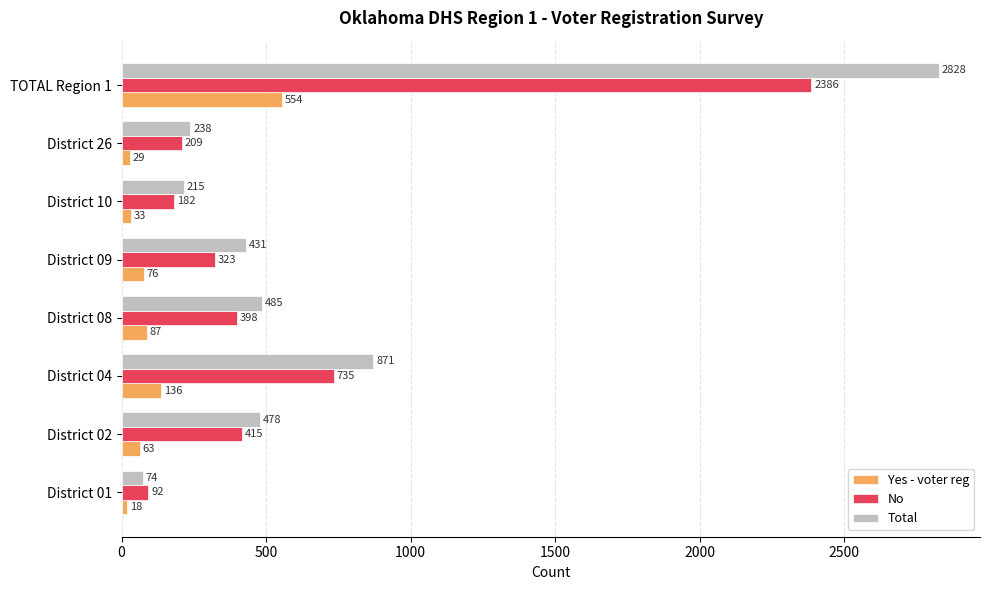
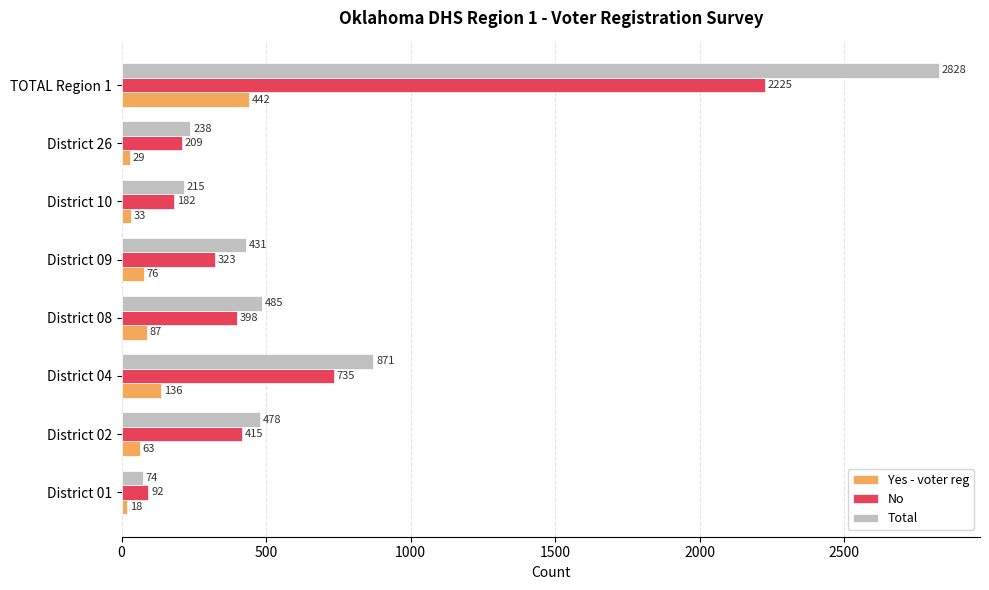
  {
    "Yes - voter reg": {
-     "TOTAL Region 1": 554,
+     "TOTAL Region 1": 442,
      "District 26": 29,
      "District 10": 33,
      "District 09": 76,
      "District 08": 87,
      "District 04": 136,
      "District 02": 63,
      "District 01": 18
    },
    "No": {
-     "TOTAL Region 1": 2386,
+     "TOTAL Region 1": 2225,
      "District 26": 209,
      "District 10": 182,
      "District 09": 323,
      "District 08": 398,
      "District 04": 735,
      "District 02": 415,
      "District 01": 92
    },
    "Total": {
      "TOTAL Region 1": 2828,
      "District 26": 238,
      "District 10": 215,
      "District 09": 431,
      "District 08": 485,
      "District 04": 871,
      "District 02": 478,
      "District 01": 74
    }
  }
